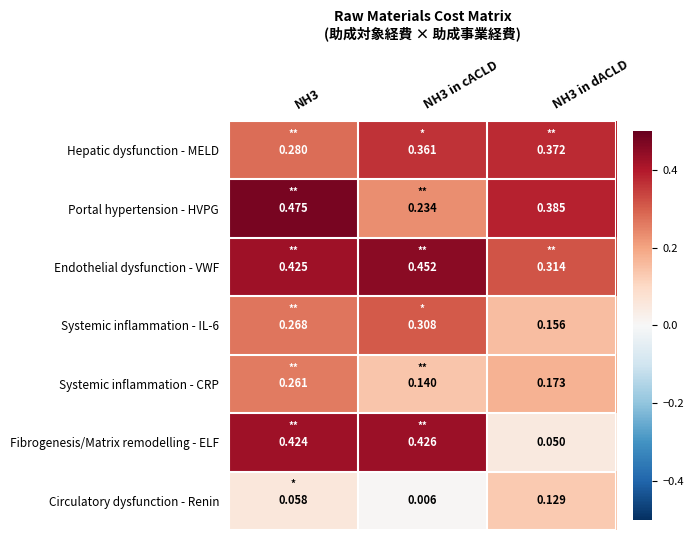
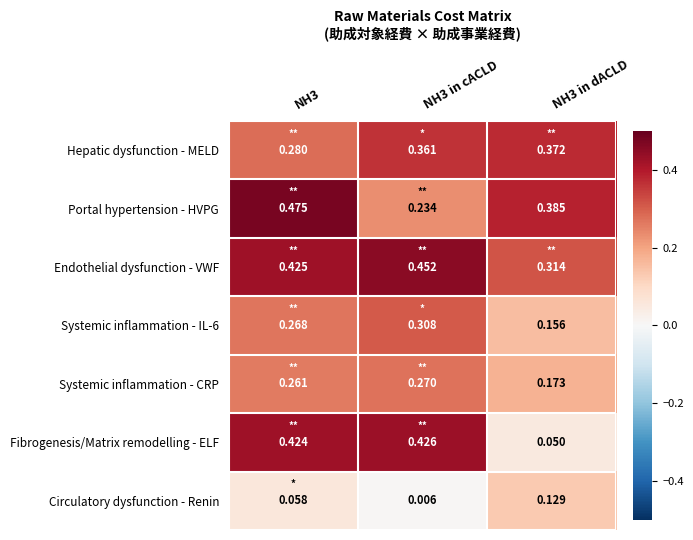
  {
    "Portal hypertension - HVPG": {
      "NH3 in dACLD": 0.385
    },
    "Systemic inflammation - IL-6": {
      "NH3 in dACLD": 0.156
    },
    "Systemic inflammation - CRP": {
-     "NH3 in cACLD": 0.140,
+     "NH3 in cACLD": 0.270,
      "NH3 in dACLD": 0.173
    },
    "Fibrogenesis/Matrix remodelling - ELF": {
      "NH3 in dACLD": 0.050
    },
    "Circulatory dysfunction - Renin": {
      "NH3 in cACLD": 0.006,
      "NH3 in dACLD": 0.129
    }
  }
